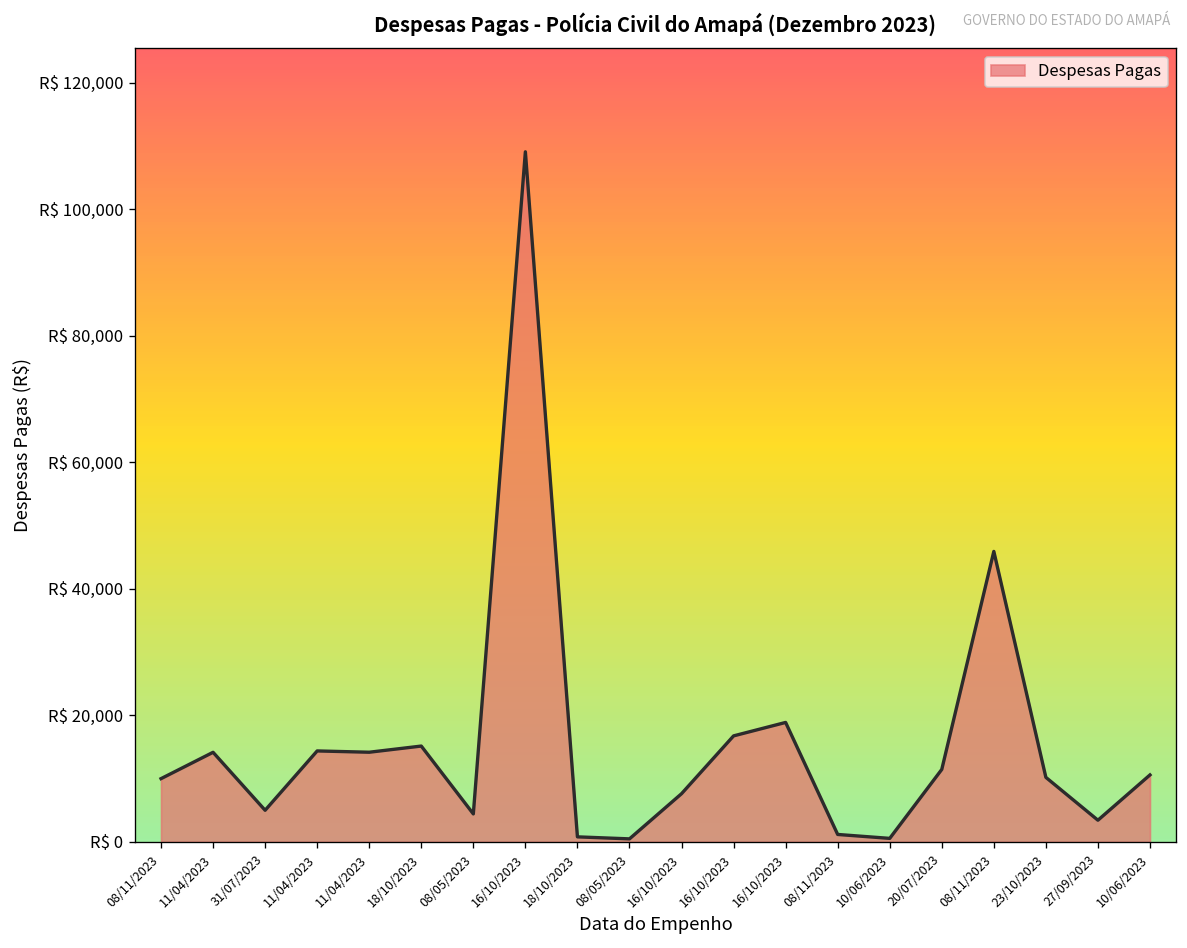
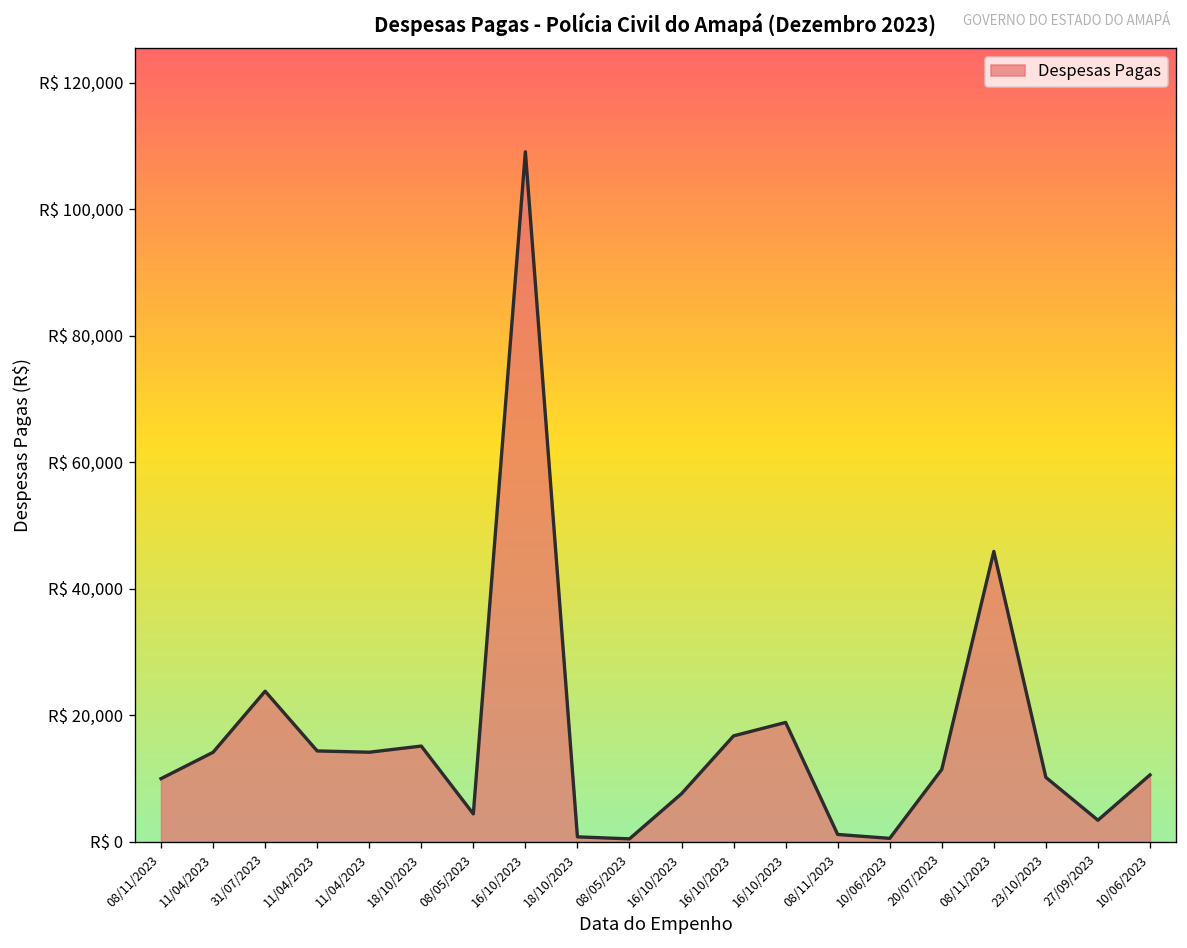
  {
-   "31/07/2023": "R$ 5,000",
+   "31/07/2023": "R$ 24,000",
    "20/07/2023": "R$ 11,000",
    "23/10/2023": "R$ 10,000",
    "27/09/2023": "R$ 3,000"
  }
